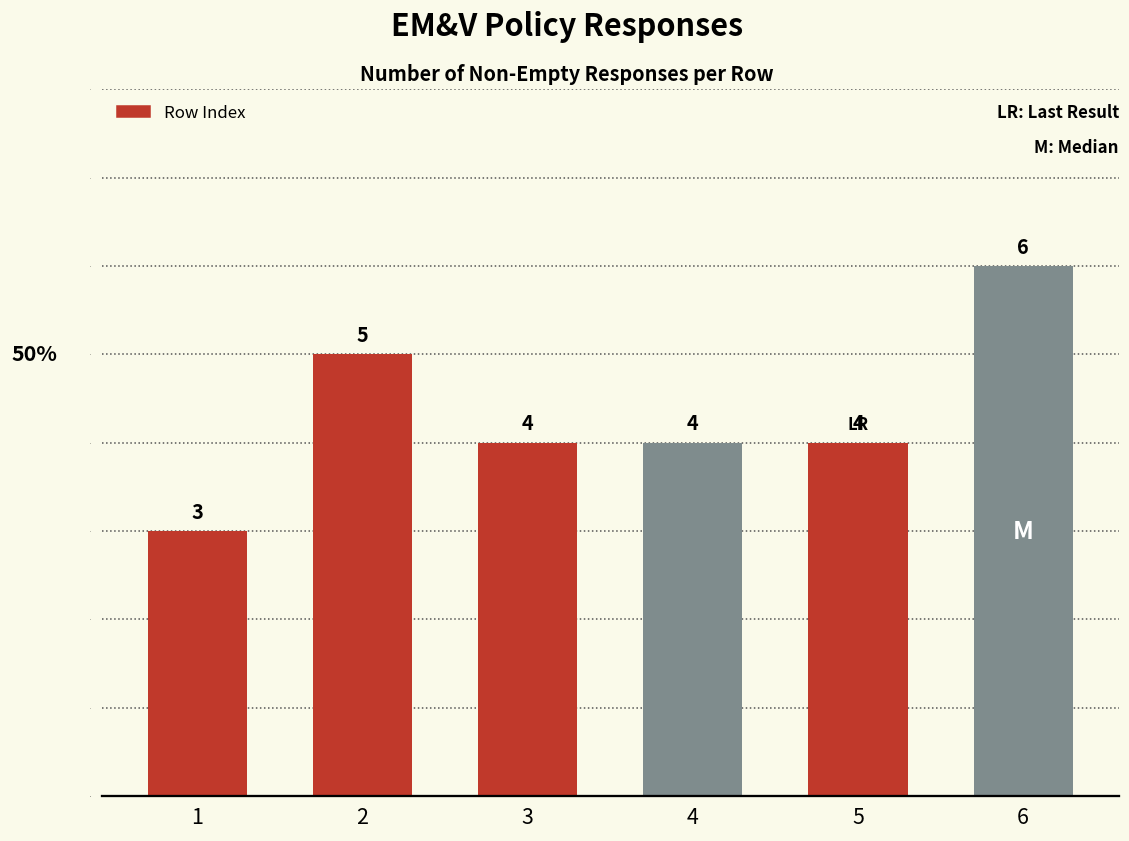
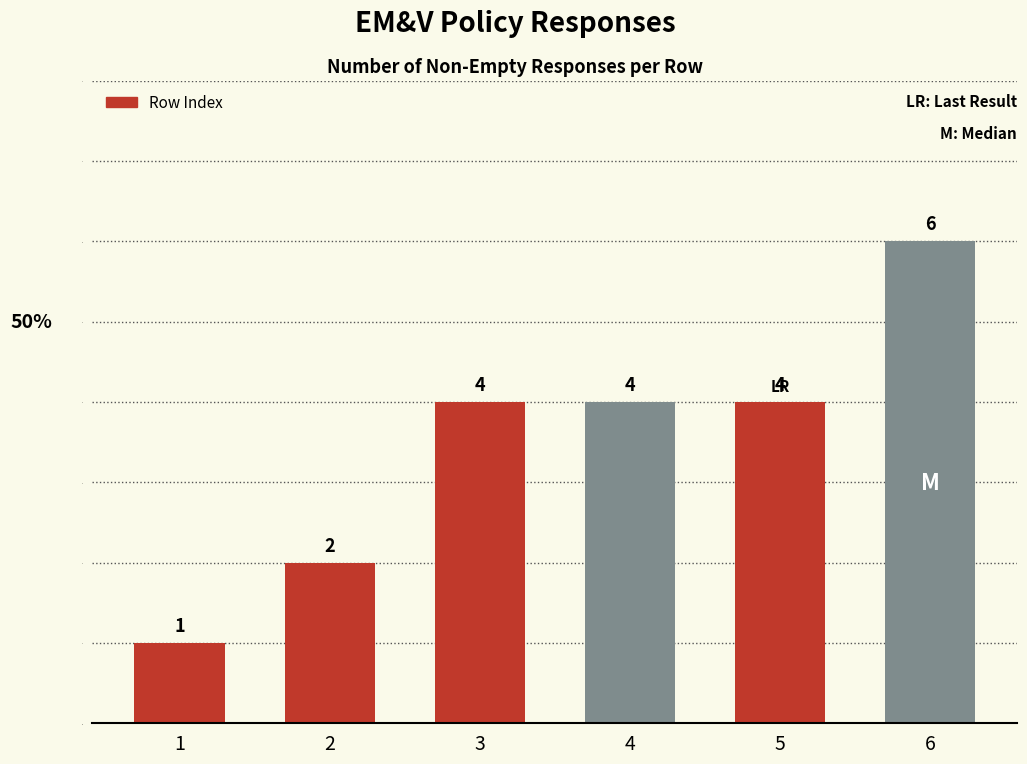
  {
-   "1": 3,
-   "2": 5,
+   "1": 1,
+   "2": 2,
    "3": 4,
    "4": 4,
    "6": 6
  }
